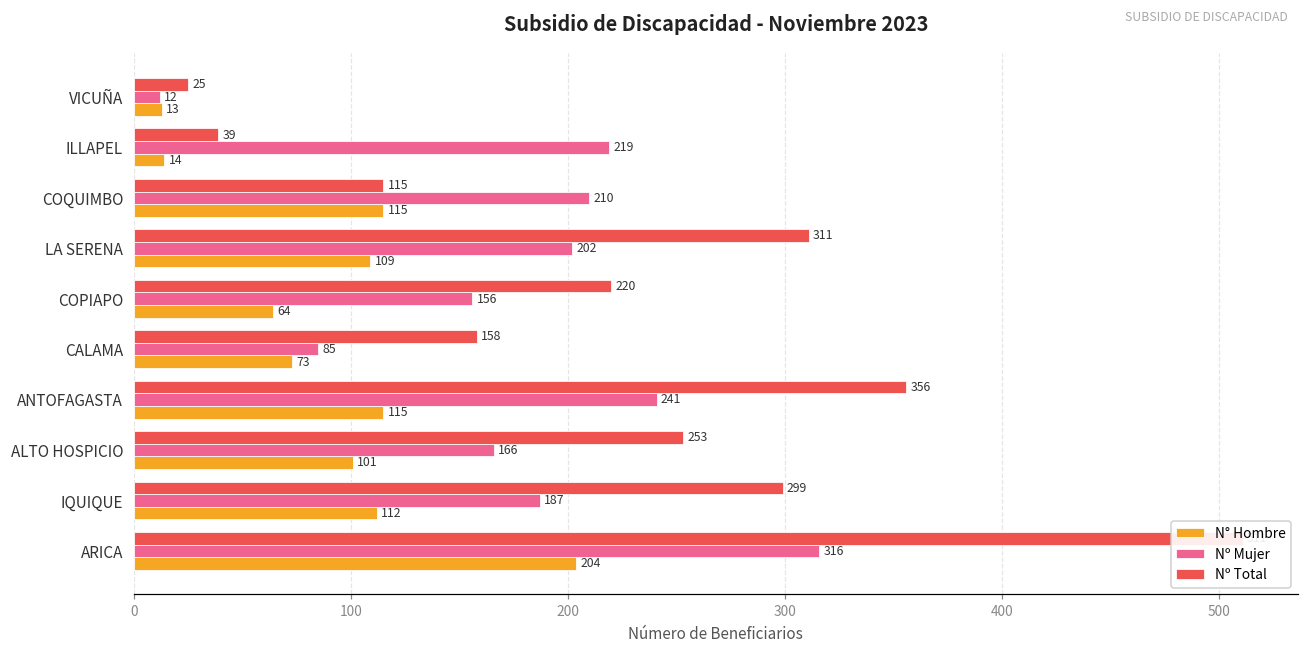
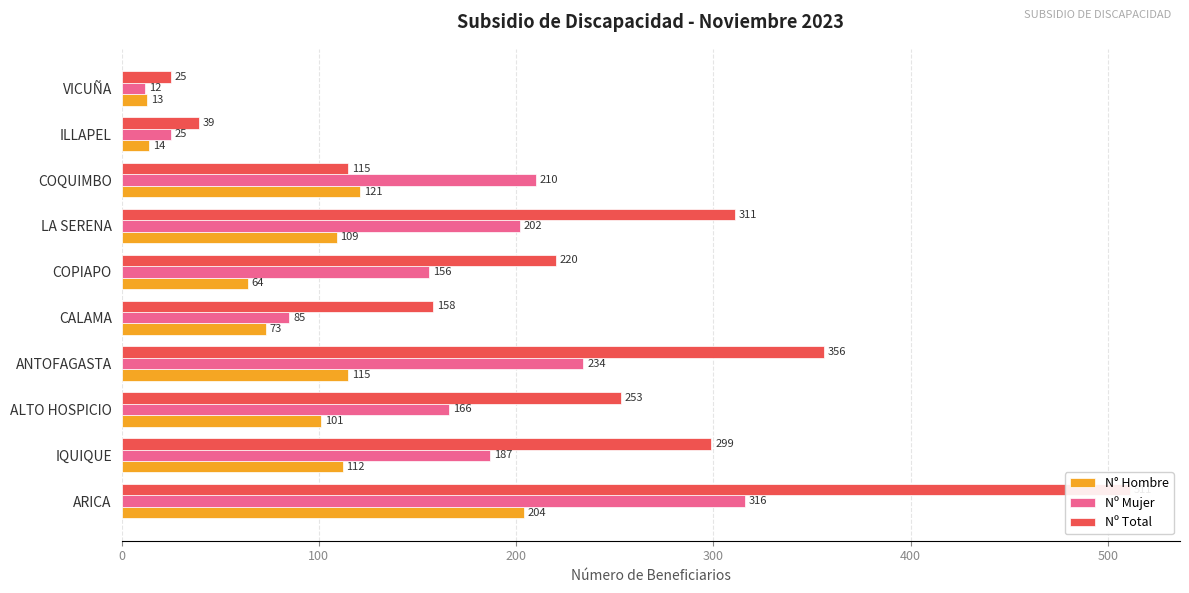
  {
    "N° Hombre": {
      "VICUÑA": 13,
      "ILLAPEL": 14,
-     "COQUIMBO": 115,
+     "COQUIMBO": 121,
      "LA SERENA": 109,
      "COPIAPO": 64,
      "CALAMA": 73,
      "ANTOFAGASTA": 115,
      "ALTO HOSPICIO": 101,
      "IQUIQUE": 112,
      "ARICA": 204
    },
    "Nº Mujer": {
      "VICUÑA": 12,
-     "ILLAPEL": 219,
+     "ILLAPEL": 25,
      "COQUIMBO": 210,
      "LA SERENA": 202,
      "COPIAPO": 156,
      "CALAMA": 85,
-     "ANTOFAGASTA": 241,
+     "ANTOFAGASTA": 234,
      "ALTO HOSPICIO": 166,
      "IQUIQUE": 187,
      "ARICA": 316
    },
    "Nº Total": {
      "VICUÑA": 25,
      "ILLAPEL": 39,
      "COQUIMBO": 115,
      "LA SERENA": 311,
      "COPIAPO": 220,
      "CALAMA": 158,
      "ANTOFAGASTA": 356,
      "ALTO HOSPICIO": 253,
      "IQUIQUE": 299
    }
  }
